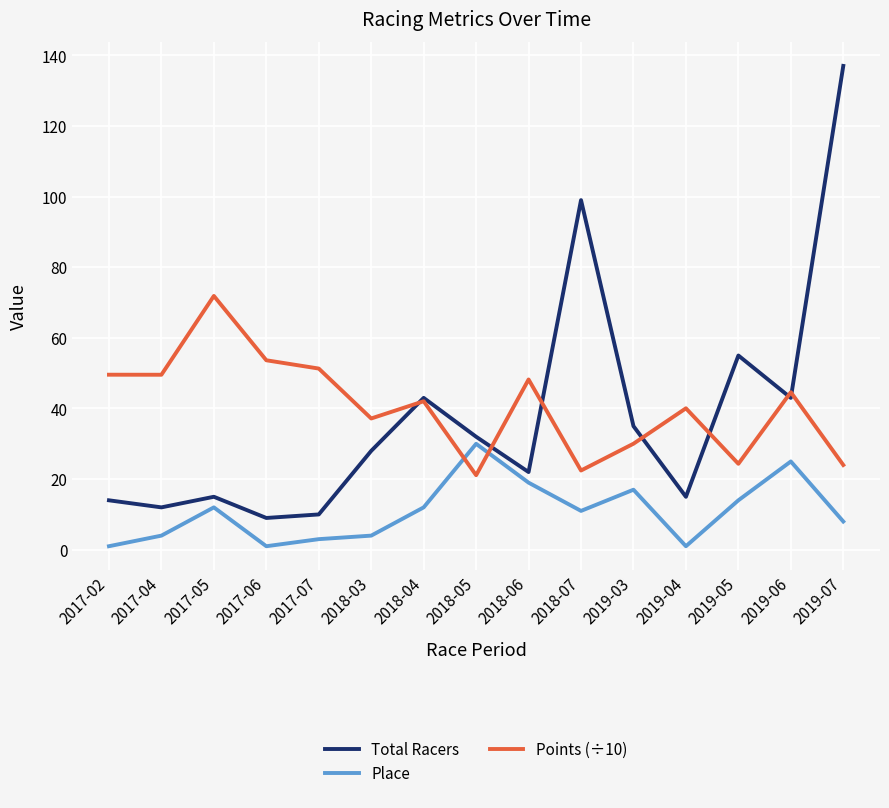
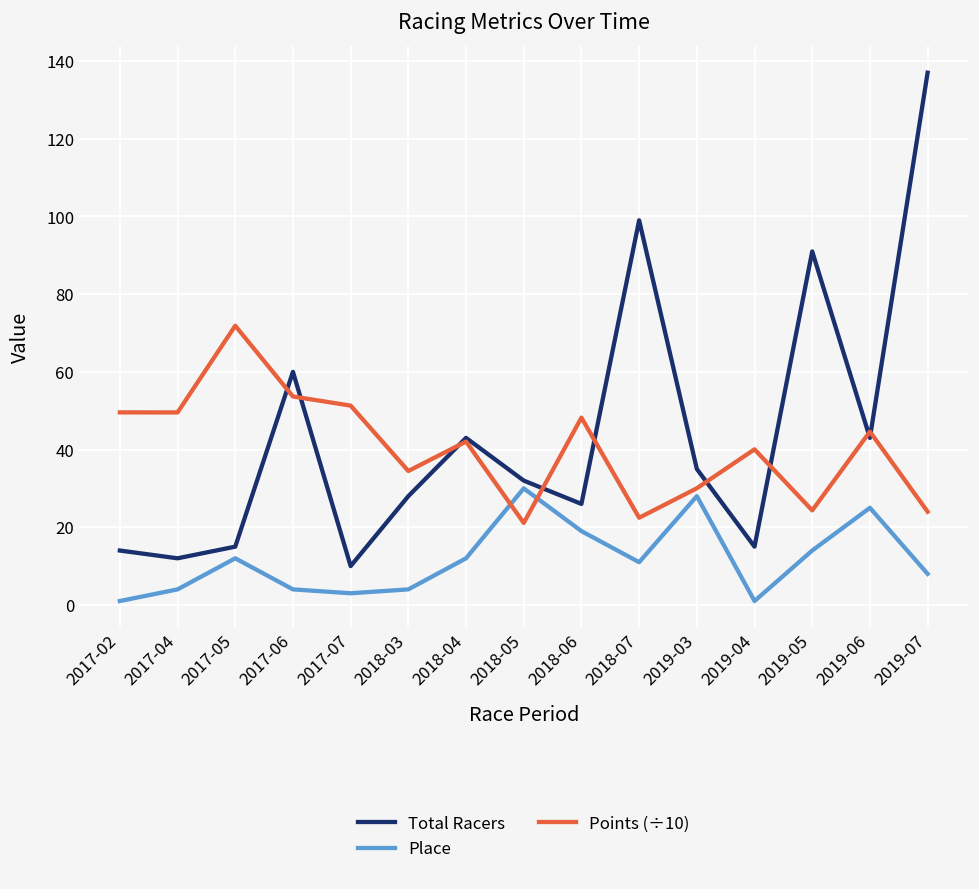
  {
    "Total Racers": {
      "2017-02": 14,
      "2017-04": 12,
      "2017-05": 15,
-     "2017-06": 9,
+     "2017-06": 60,
      "2017-07": 10,
      "2018-03": 28,
      "2018-04": 43,
      "2018-05": 32,
-     "2018-06": 22,
+     "2018-06": 26,
      "2018-07": 99,
      "2019-03": 35,
      "2019-04": 15,
-     "2019-05": 55,
+     "2019-05": 91,
      "2019-06": 43,
      "2019-07": 137
    },
    "Place": {
      "2017-02": 1,
      "2017-04": 4,
      "2017-05": 12,
-     "2017-06": 1,
+     "2017-06": 4,
      "2017-07": 3,
      "2018-03": 4,
      "2018-04": 12,
      "2018-05": 30,
      "2018-06": 19,
      "2018-07": 11,
-     "2019-03": 17,
+     "2019-03": 28,
      "2019-04": 1,
      "2019-05": 14,
      "2019-06": 25,
      "2019-07": 8
    },
    "Points (÷10)": {
      "2017-02": 50,
      "2017-04": 50,
      "2017-05": 72,
      "2017-06": 54,
      "2017-07": 51,
-     "2018-03": 37,
+     "2018-03": 34,
      "2018-04": 42,
      "2018-05": 21,
      "2018-06": 48,
      "2018-07": 22,
      "2019-03": 30,
      "2019-04": 40,
      "2019-05": 24,
      "2019-06": 45,
      "2019-07": 24
    }
  }
